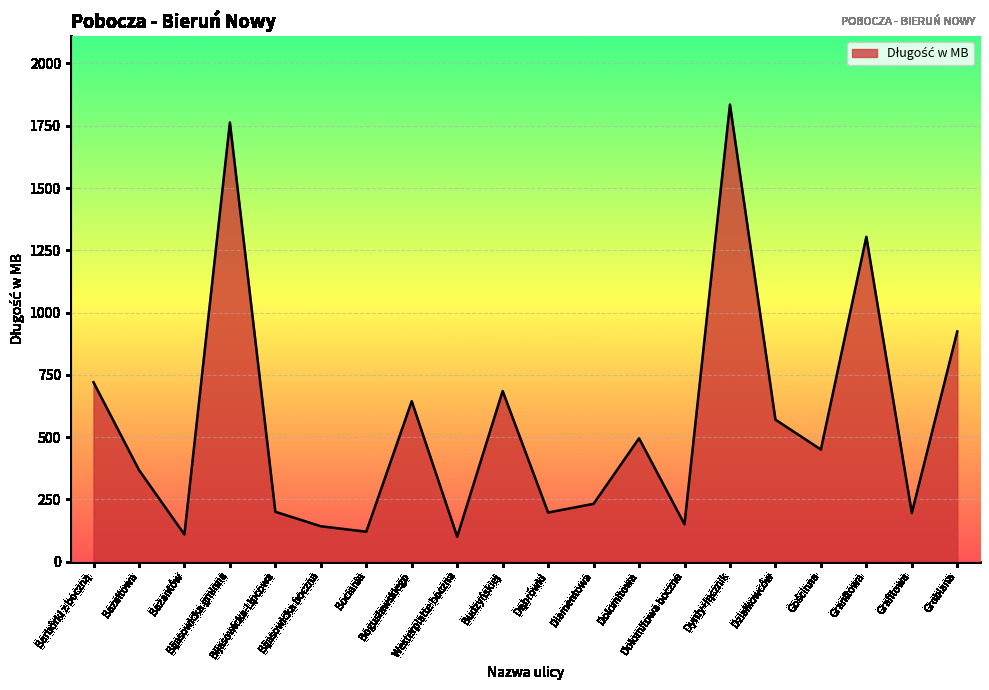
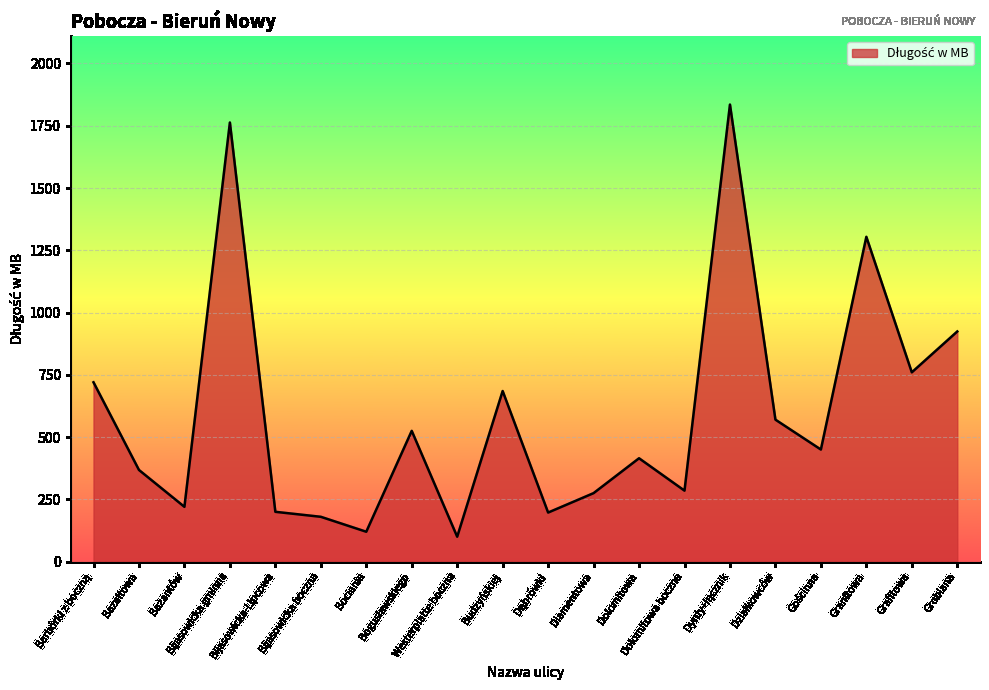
  {
    "Barbórki z boczną": 720,
    "Bazaltowa": 370,
-   "Bażantów": 110,
+   "Bażantów": 220,
    "Bijasowicka gminna": 1760,
    "Bijasowicka-Lipcowa": 200,
-   "Bijasowicka boczna": 140,
+   "Bijasowicka boczna": 180,
    "Bociania": 120,
-   "Bogusławskiego": 640,
+   "Bogusławskiego": 530,
    "Westerplatte boczna": 100,
    "Budzyńskiej": 690,
    "Dąbrówki": 200,
-   "Diamentowa": 230,
-   "Dolomitowa": 500,
-   "Dolomitowa boczna": 150,
+   "Diamentowa": 280,
+   "Dolomitowa": 420,
+   "Dolomitowa boczna": 290,
    "Dyrdy+łącznik": 1840,
    "Działkowców": 570,
    "Gościnna": 450,
    "Granitowa": 1300,
-   "Grafitowa": 200,
+   "Grafitowa": 760,
    "Groblana": 920
  }
